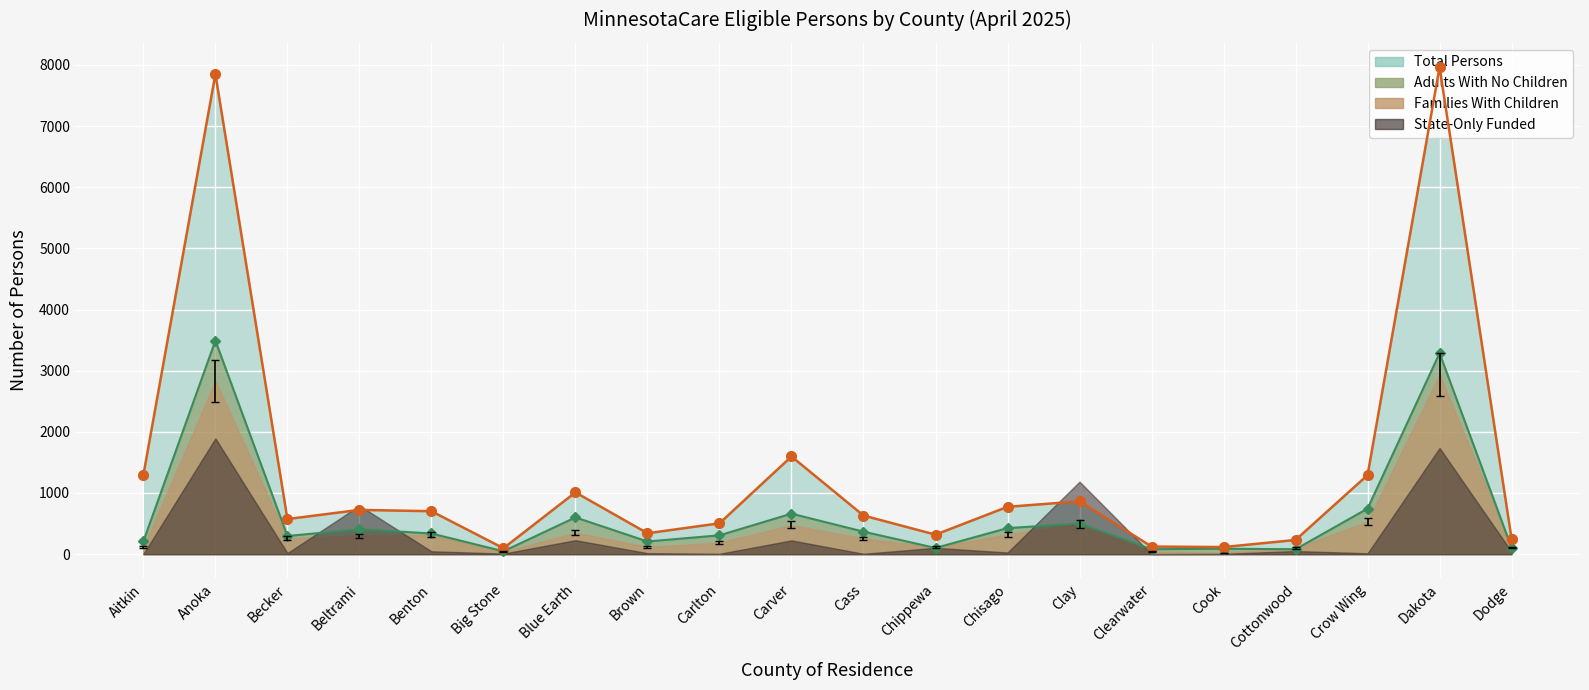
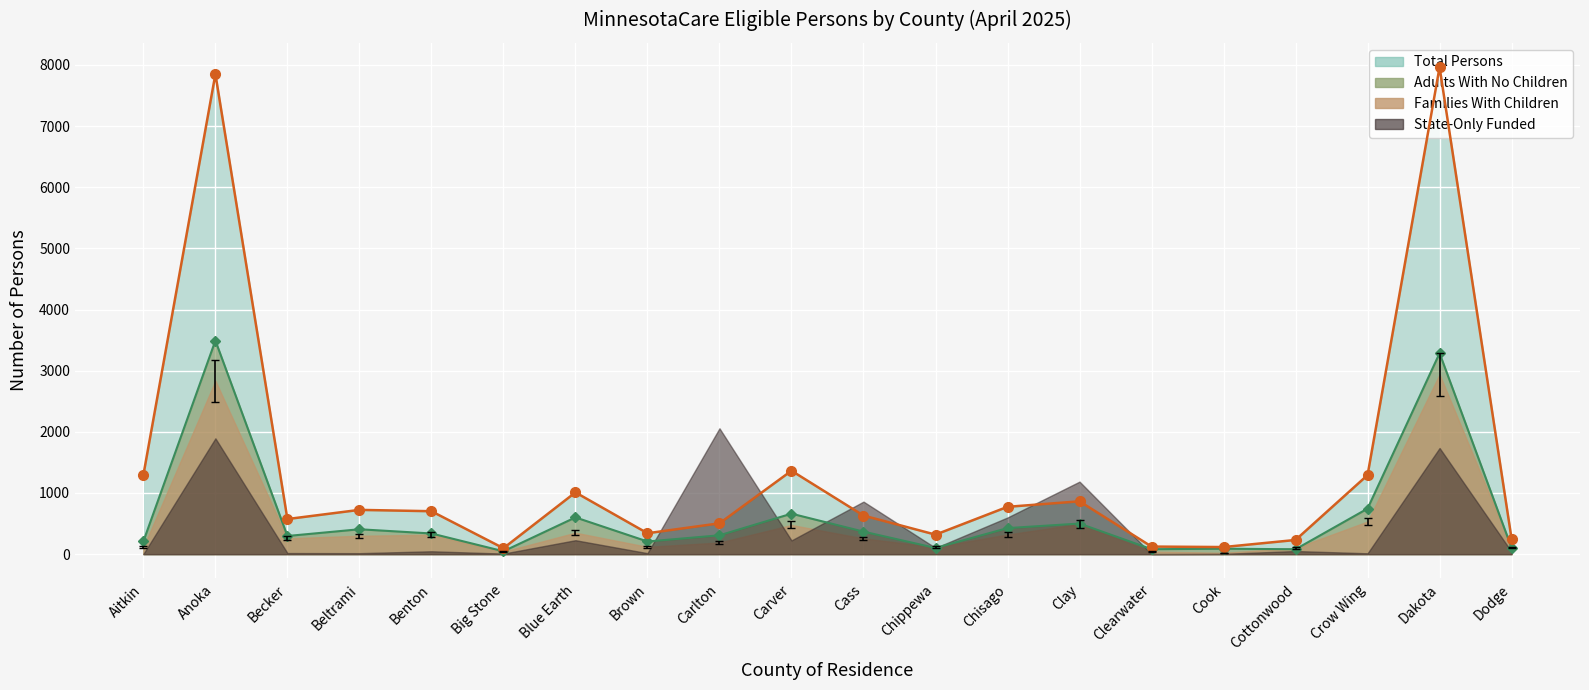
  {
    "Total Persons": {
      "Aitkin": 1300,
      "Anoka": 7900,
      "Becker": 600,
      "Beltrami": 700,
      "Benton": 700,
      "Big Stone": 100,
      "Blue Earth": 1000,
      "Brown": 300,
      "Carlton": 500,
-     "Carver": 1600,
+     "Carver": 1400,
      "Cass": 600,
      "Chippewa": 300,
      "Chisago": 800,
      "Clay": 900,
      "Clearwater": 100,
      "Cottonwood": 200,
      "Crow Wing": 1300,
      "Dodge": 200
    },
    "State-Only Funded": {
      "Anoka": 1900,
-     "Beltrami": 800,
+     "Beltrami": 0,
      "Benton": 0,
      "Blue Earth": 200,
-     "Carlton": 0,
+     "Carlton": 2100,
      "Carver": 200,
-     "Cass": 0,
-     "Chisago": 0,
+     "Cass": 900,
+     "Chisago": 600,
      "Clay": 1200,
      "Dakota": 1700
    }
  }
